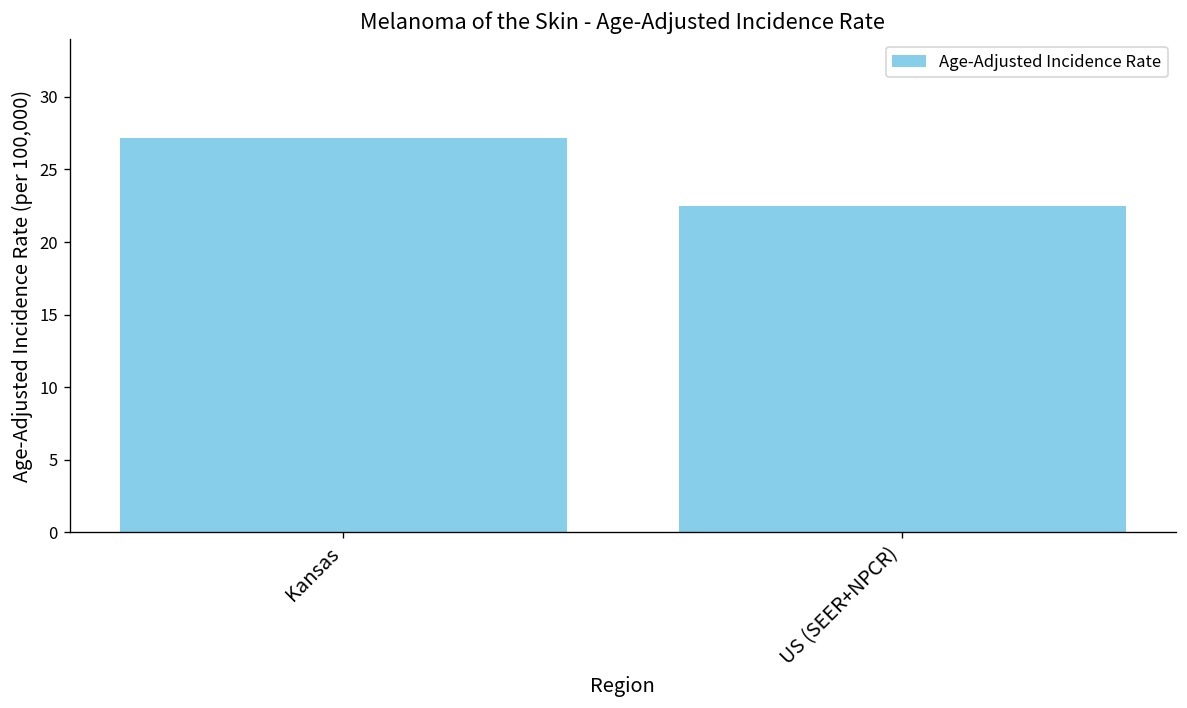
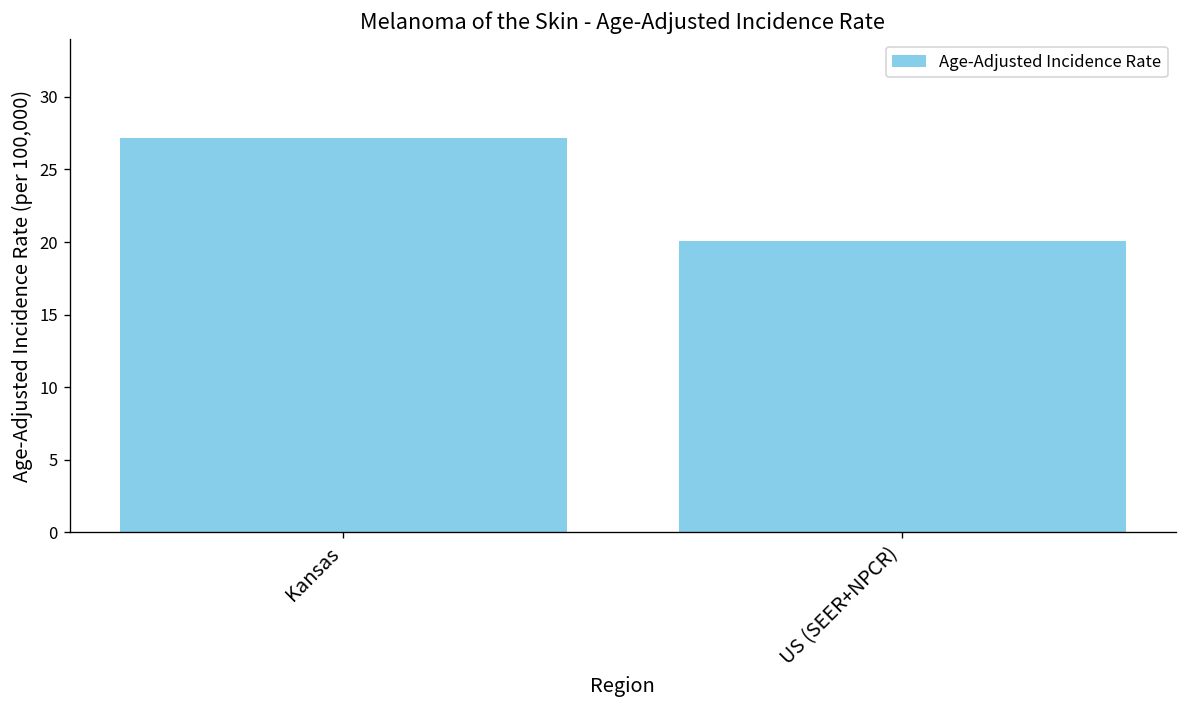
  {
    "Kansas": 27.2,
-   "US (SEER+NPCR)": 22.5
+   "US (SEER+NPCR)": 20.1
  }
